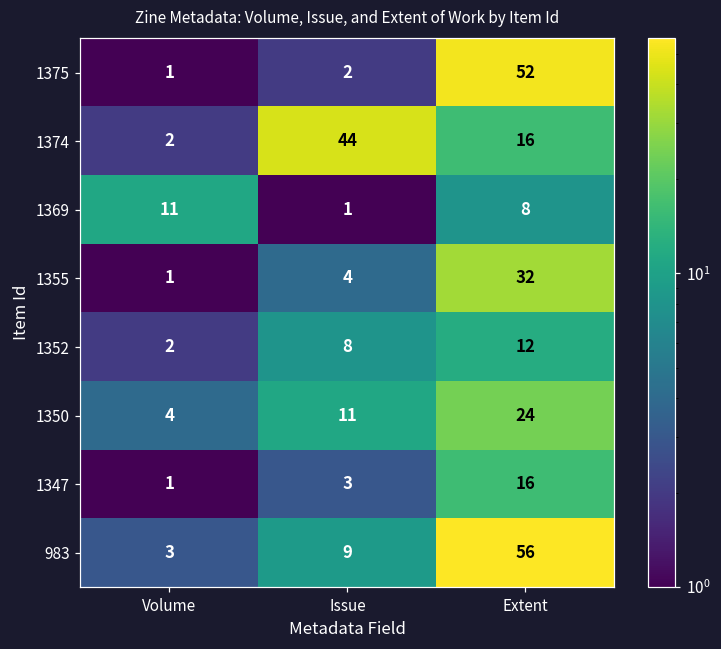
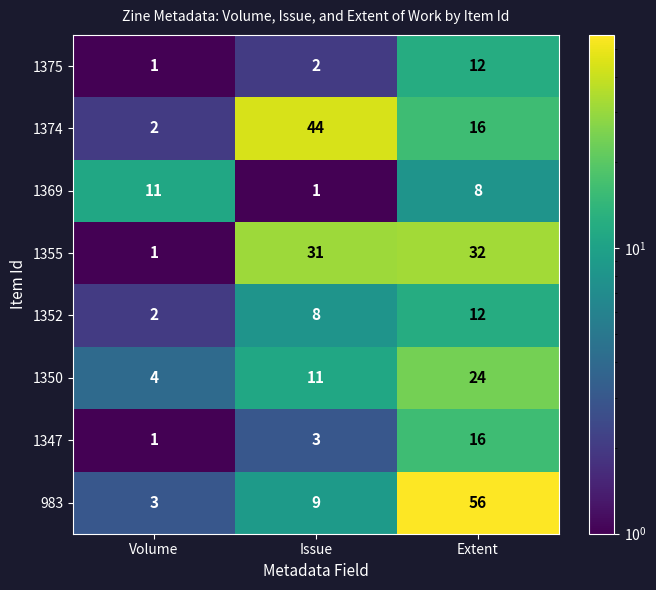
  {
    "1375": {
      "Volume": 1,
      "Issue": 2,
-     "Extent": 52
+     "Extent": 12
    },
    "1374": {
      "Volume": 2,
      "Issue": 44,
      "Extent": 16
    },
    "1369": {
      "Volume": 11,
      "Issue": 1,
      "Extent": 8
    },
    "1355": {
      "Volume": 1,
-     "Issue": 4,
+     "Issue": 31,
      "Extent": 32
    },
    "1352": {
      "Volume": 2,
      "Issue": 8,
      "Extent": 12
    },
    "1350": {
      "Volume": 4,
      "Issue": 11,
      "Extent": 24
    },
    "1347": {
      "Volume": 1,
      "Issue": 3,
      "Extent": 16
    },
    "983": {
      "Volume": 3,
      "Issue": 9,
      "Extent": 56
    }
  }
